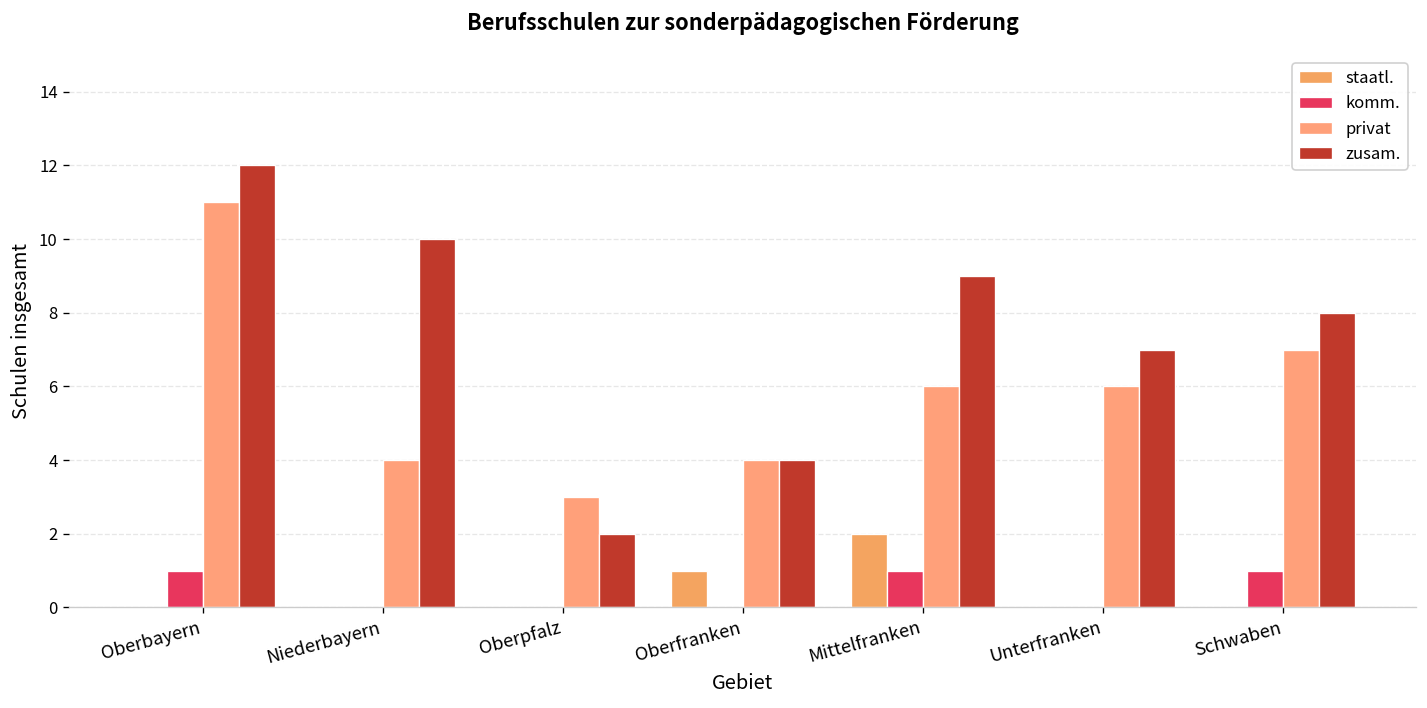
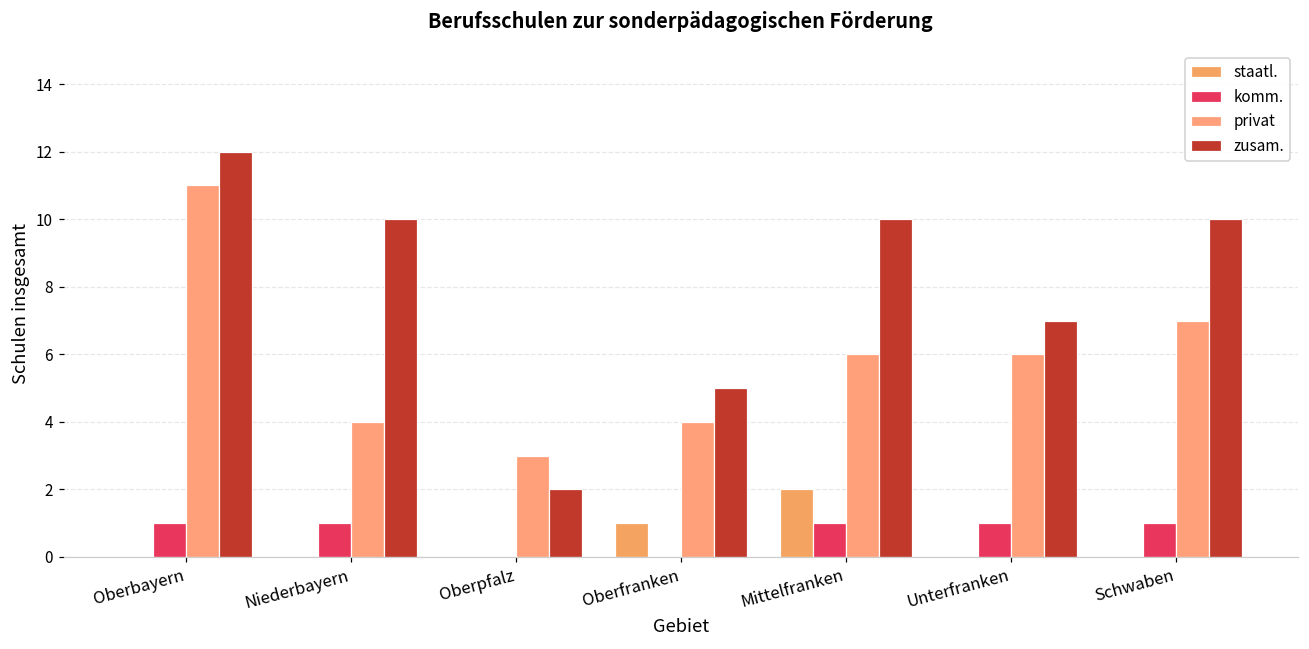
  {
    "komm.": {
      "Oberbayern": 1,
-     "Niederbayern": 0,
+     "Niederbayern": 1,
      "Oberpfalz": 0,
      "Oberfranken": 0,
      "Mittelfranken": 1,
-     "Unterfranken": 0,
+     "Unterfranken": 1,
      "Schwaben": 1
    },
    "zusam.": {
      "Oberbayern": 12,
      "Niederbayern": 10,
      "Oberpfalz": 2,
-     "Oberfranken": 4,
-     "Mittelfranken": 9,
+     "Oberfranken": 5,
+     "Mittelfranken": 10,
      "Unterfranken": 7,
-     "Schwaben": 8
+     "Schwaben": 10
    }
  }
